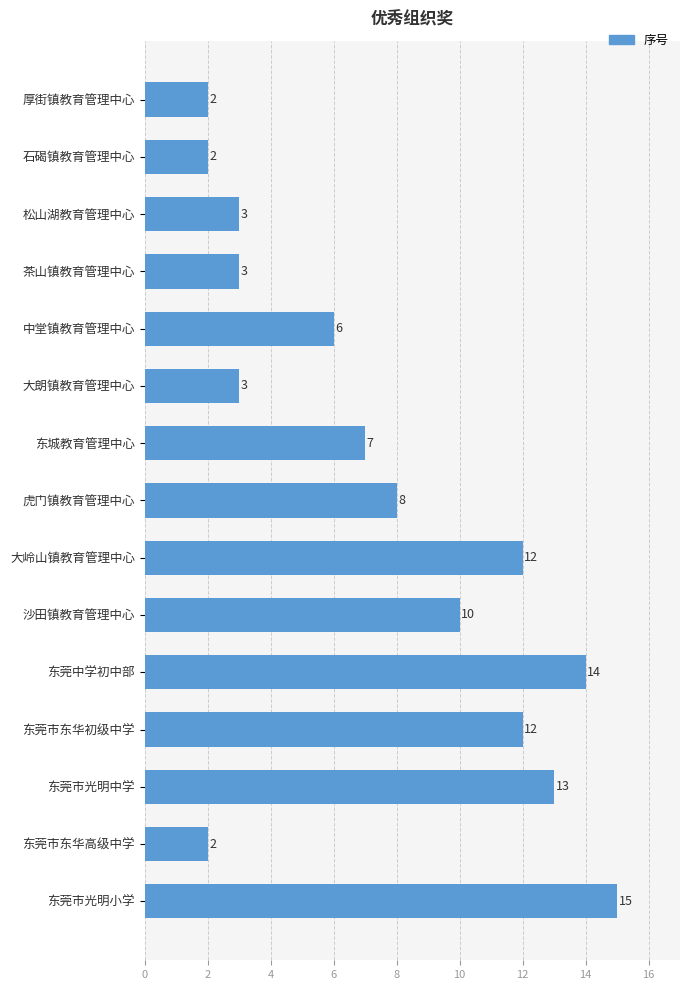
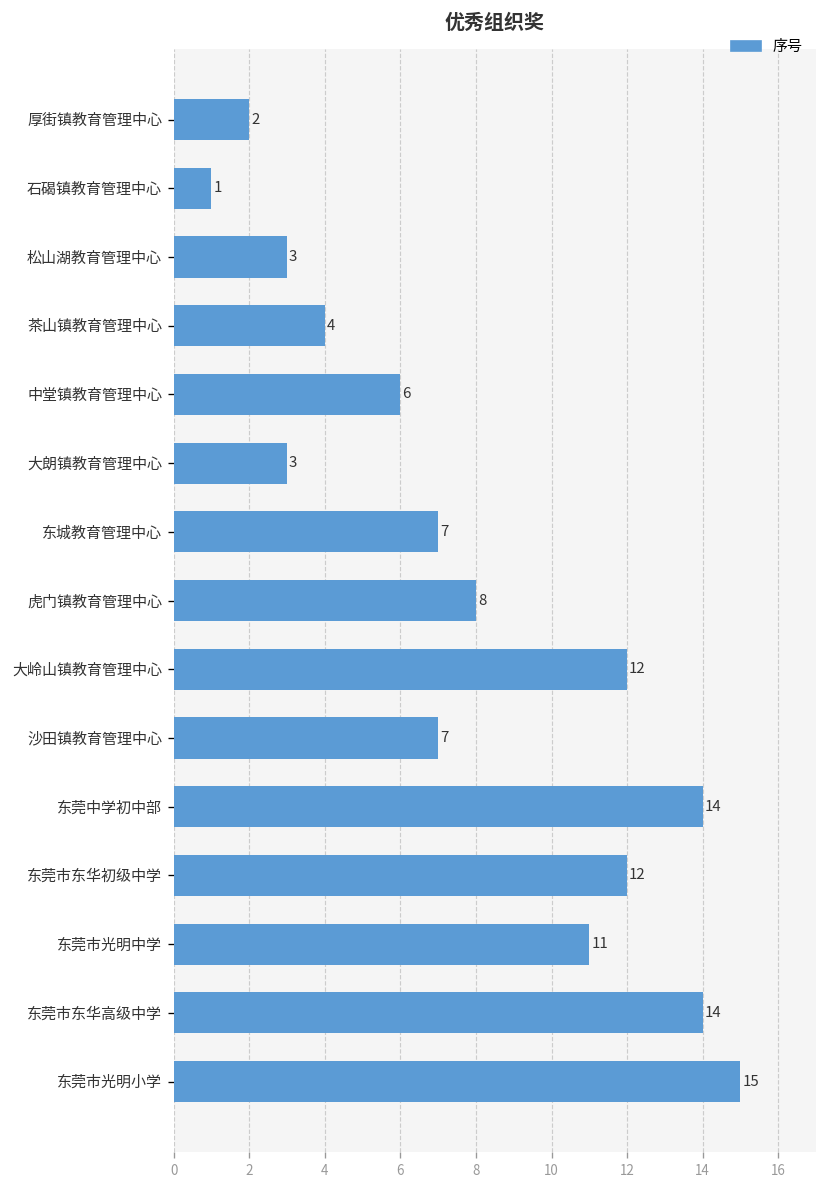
  {
    "厚街镇教育管理中心": 2,
-   "石碣镇教育管理中心": 2,
+   "石碣镇教育管理中心": 1,
    "松山湖教育管理中心": 3,
-   "茶山镇教育管理中心": 3,
+   "茶山镇教育管理中心": 4,
    "中堂镇教育管理中心": 6,
    "大朗镇教育管理中心": 3,
    "东城教育管理中心": 7,
    "虎门镇教育管理中心": 8,
    "大岭山镇教育管理中心": 12,
-   "沙田镇教育管理中心": 10,
+   "沙田镇教育管理中心": 7,
    "东莞中学初中部": 14,
    "东莞市东华初级中学": 12,
-   "东莞市光明中学": 13,
-   "东莞市东华高级中学": 2,
+   "东莞市光明中学": 11,
+   "东莞市东华高级中学": 14,
    "东莞市光明小学": 15
  }
